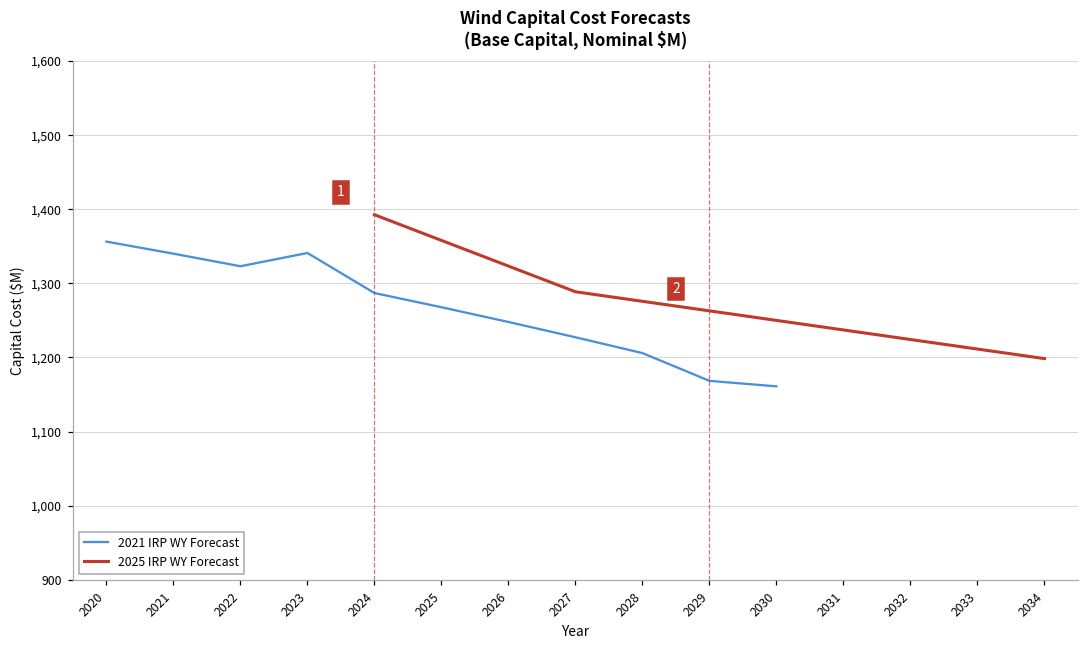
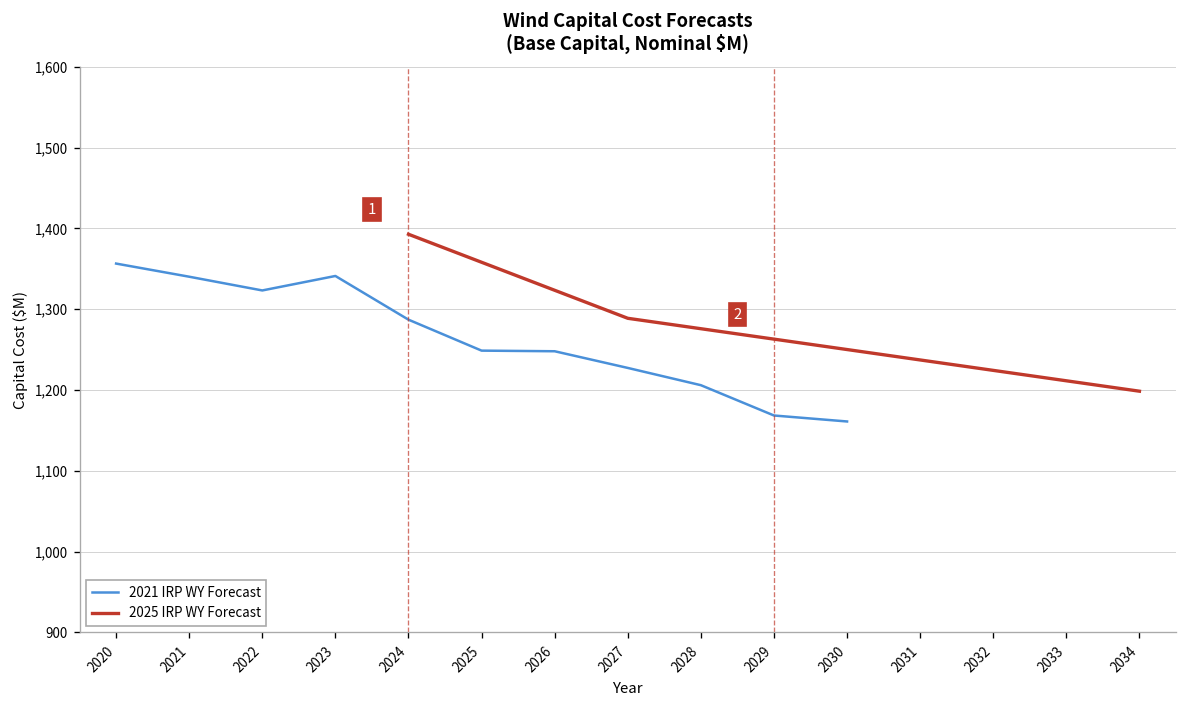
  {
    "2021 IRP WY Forecast": {
      "2020": "1,360",
      "2021": "1,340",
      "2022": "1,320",
      "2023": "1,340",
      "2024": "1,290",
-     "2025": "1,270",
+     "2025": "1,250",
      "2026": "1,250",
      "2027": "1,230",
      "2028": "1,210",
      "2029": "1,170",
      "2030": "1,160"
    },
    "2025 IRP WY Forecast": {
      "2024": "1,390",
      "2025": "1,360",
      "2026": "1,320",
      "2027": "1,290",
      "2028": "1,280",
      "2029": "1,260",
      "2030": "1,250",
      "2031": "1,240",
      "2032": "1,220",
      "2033": "1,210",
      "2034": "1,200"
    }
  }
